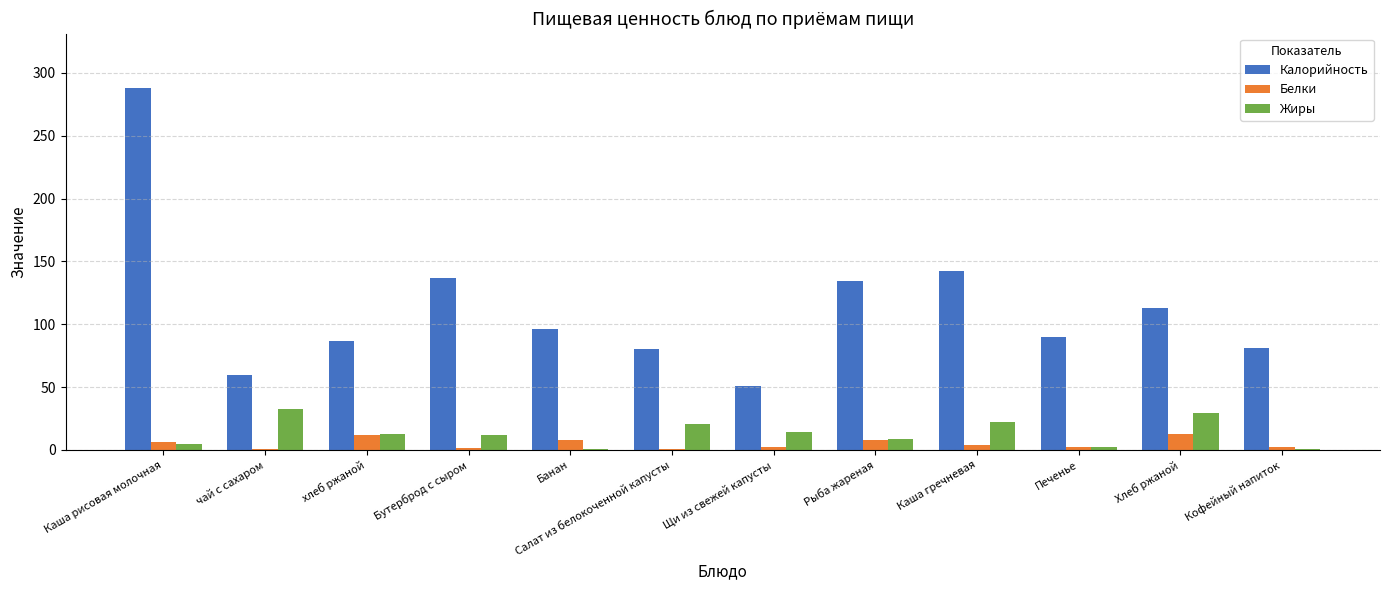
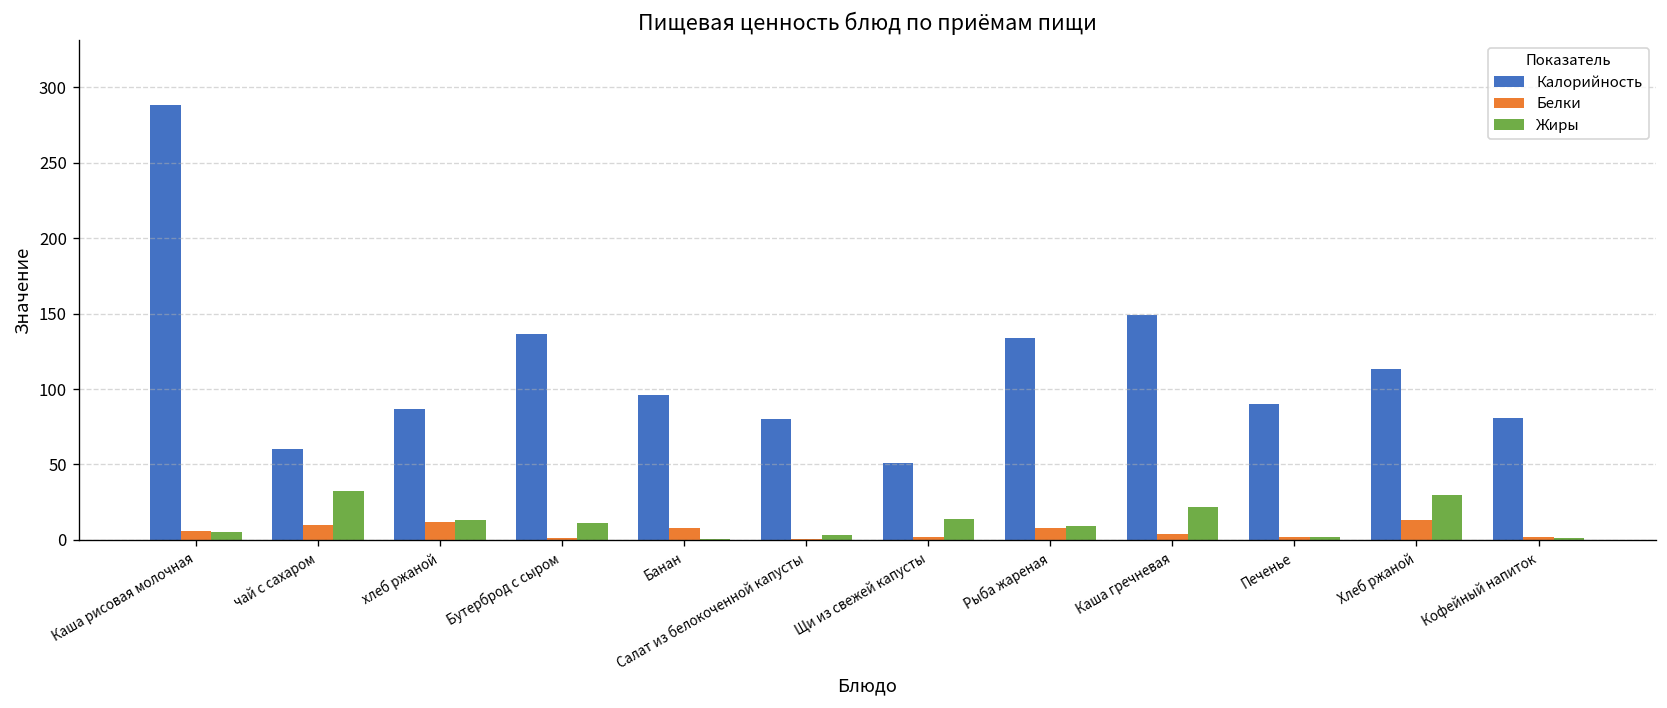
  {
    "Калорийность": {
      "Каша рисовая молочная": 288,
      "чай с сахаром": 60,
      "хлеб ржаной": 87,
      "Бутерброд с сыром": 137,
      "Банан": 96,
      "Салат из белокоченной капусты": 80,
      "Щи из свежей капусты": 51,
      "Рыба жареная": 134,
-     "Каша гречневая": 142,
+     "Каша гречневая": 149,
      "Печенье": 90,
      "Хлеб ржаной": 113,
      "Кофейный напиток": 81
    },
    "Белки": {
      "Каша рисовая молочная": 6,
-     "чай с сахаром": 1,
+     "чай с сахаром": 10,
      "хлеб ржаной": 12,
      "Банан": 8,
      "Щи из свежей капусты": 2,
      "Рыба жареная": 8,
      "Каша гречневая": 4,
      "Печенье": 2,
      "Хлеб ржаной": 13,
      "Кофейный напиток": 2
    },
    "Жиры": {
      "Каша рисовая молочная": 5,
      "чай с сахаром": 33,
      "хлеб ржаной": 13,
      "Бутерброд с сыром": 12,
-     "Салат из белокоченной капусты": 21,
+     "Салат из белокоченной капусты": 3,
      "Щи из свежей капусты": 14,
      "Рыба жареная": 9,
      "Каша гречневая": 22,
      "Печенье": 2,
      "Хлеб ржаной": 30
    }
  }
